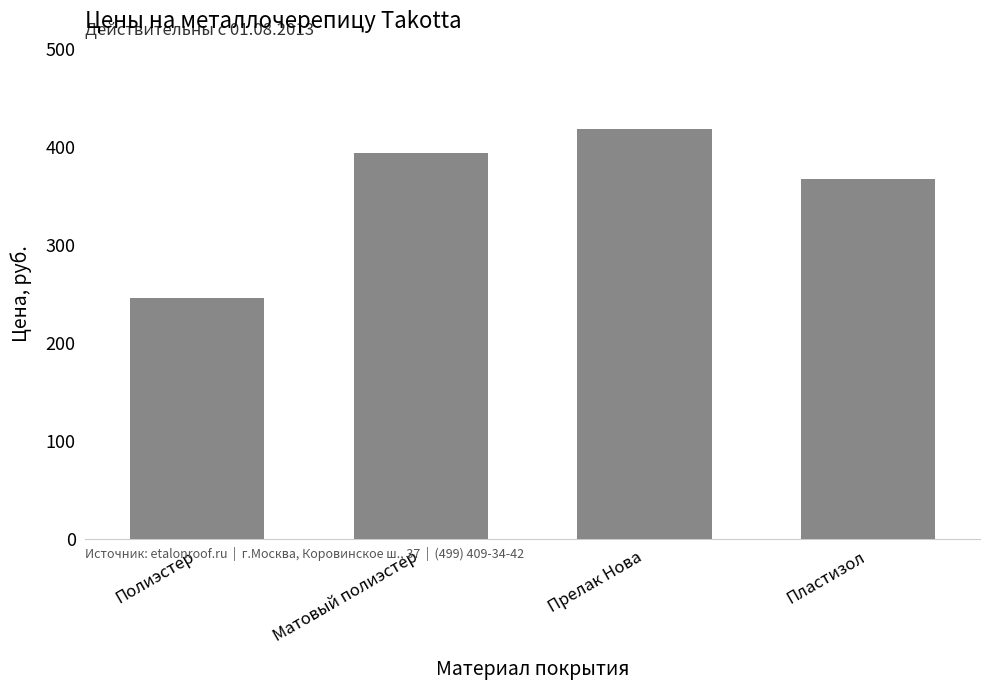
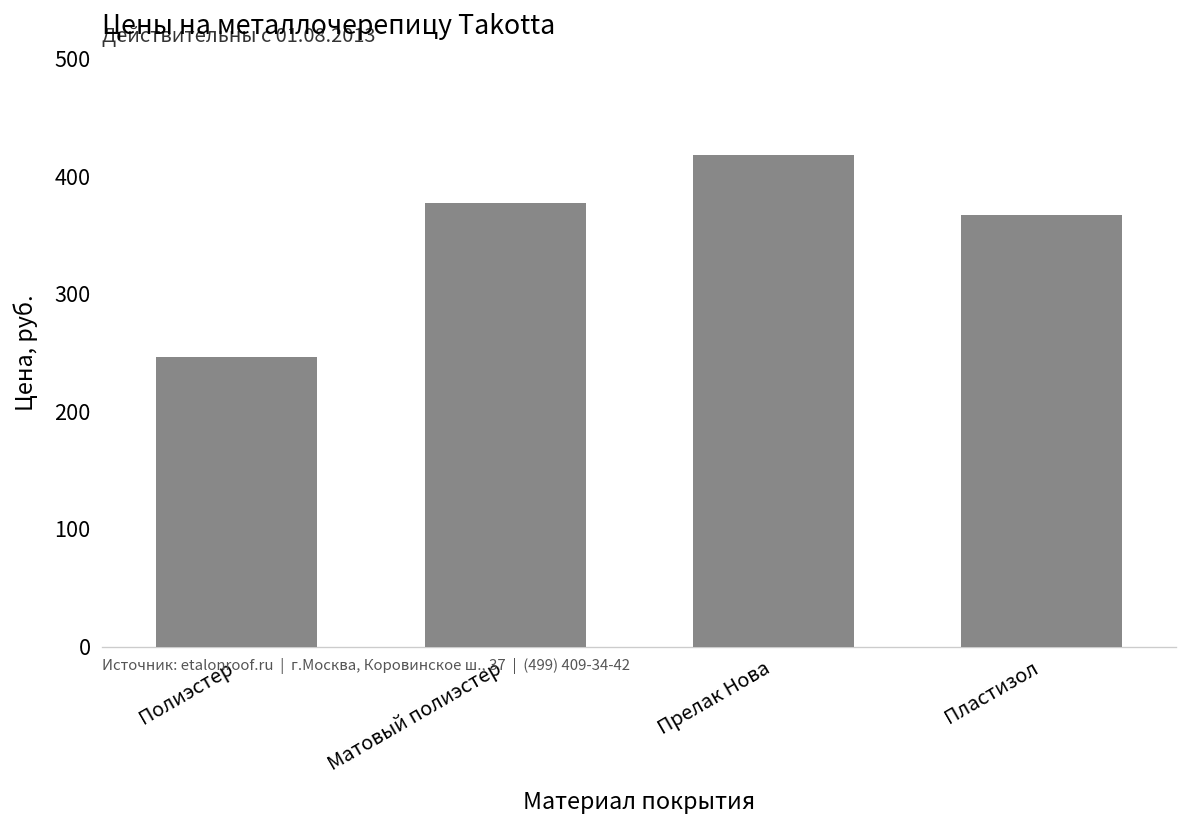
  {
    "Полиэстер": 250,
-   "Матовый полиэстер": 390,
+   "Матовый полиэстер": 380,
    "Прелак Нова": 420,
    "Пластизол": 370
  }
